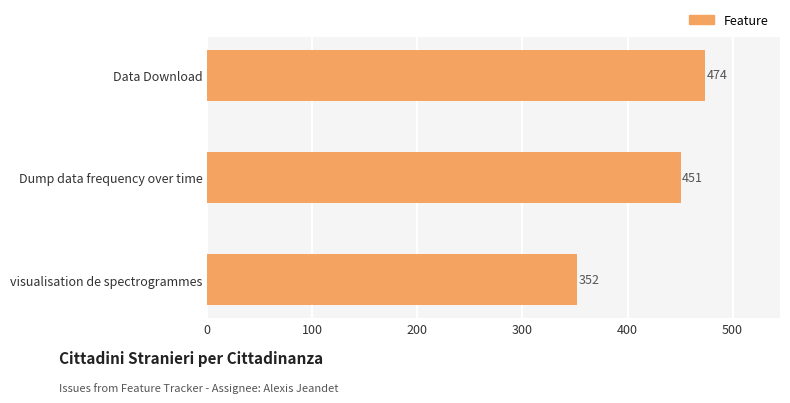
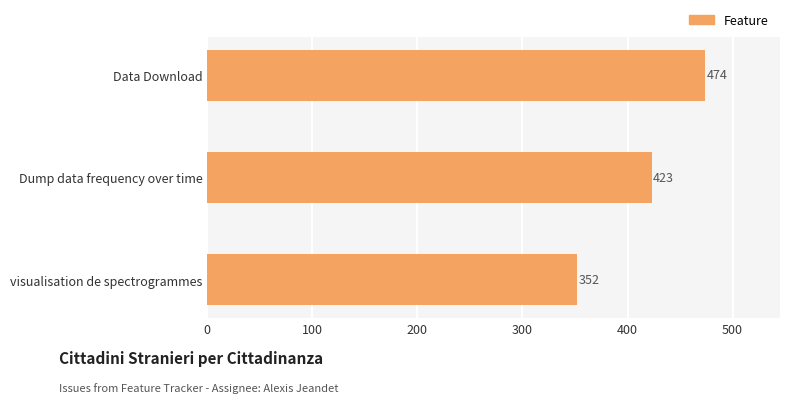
  {
    "Data Download": 474,
-   "Dump data frequency over time": 451,
+   "Dump data frequency over time": 423,
    "visualisation de spectrogrammes": 352
  }
